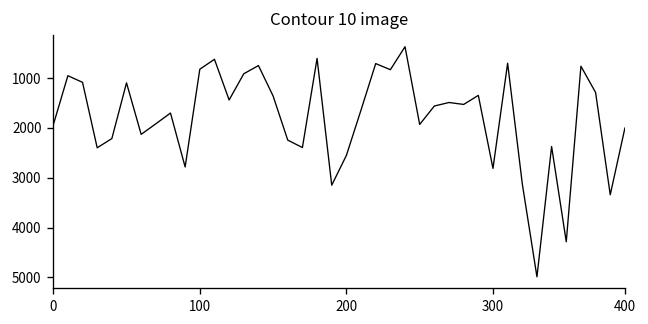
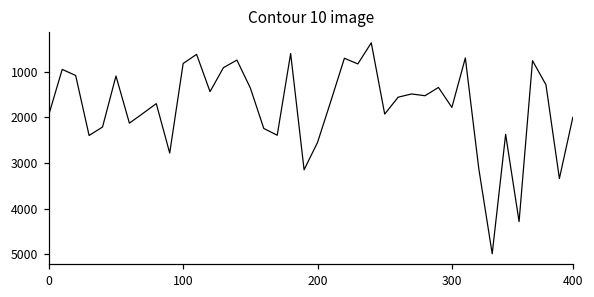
  {
    "0": 1900,
    "100": 800,
    "200": 2600,
-   "300": 2800,
+   "300": 1800,
    "400": 2000
  }
